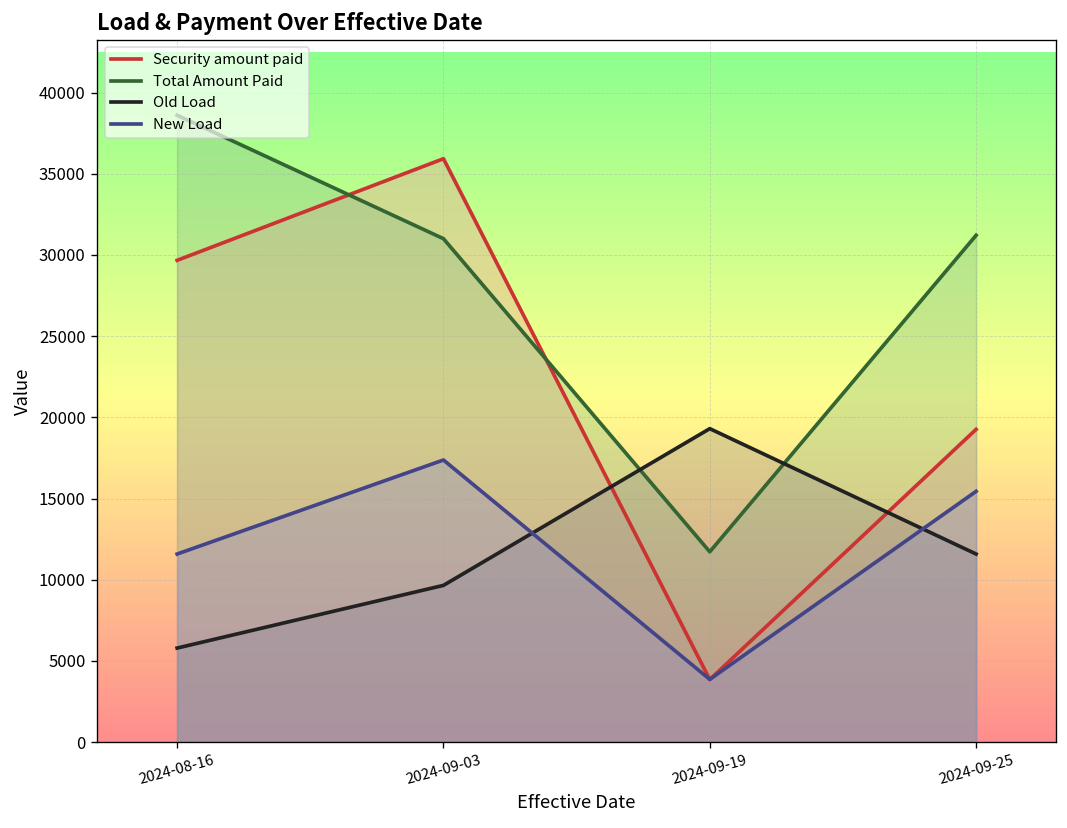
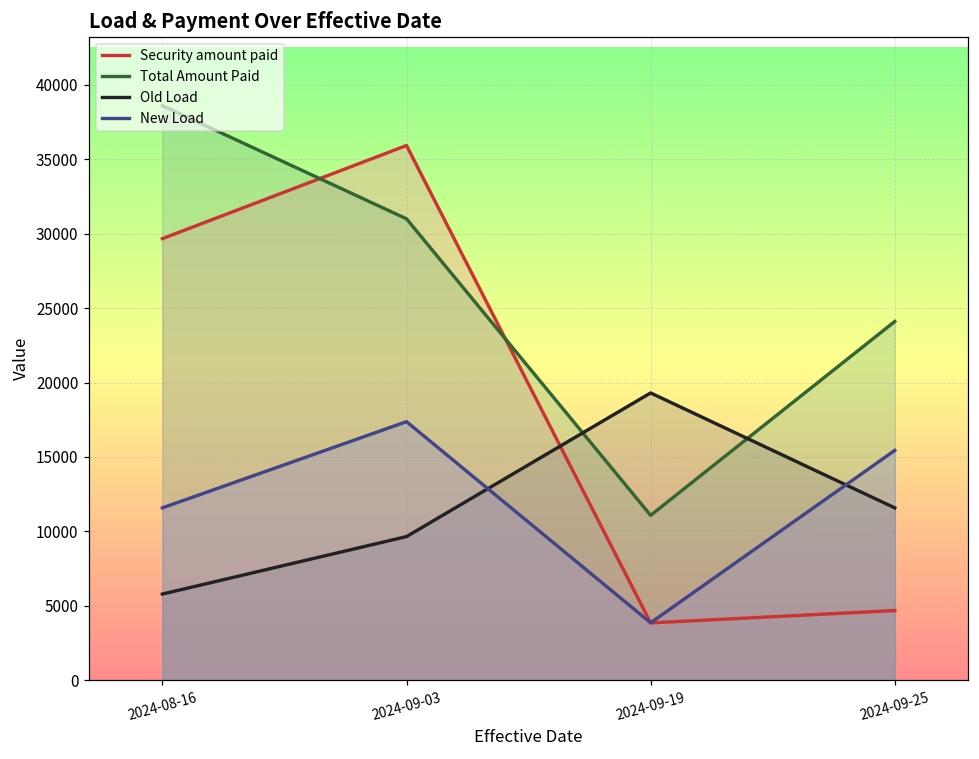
  {
    "Security amount paid": {
      "2024-08-16": 29700,
      "2024-09-03": 35900,
-     "2024-09-25": 19300
+     "2024-09-25": 4700
    },
    "Total Amount Paid": {
      "2024-09-03": 31000,
-     "2024-09-19": 11700,
-     "2024-09-25": 31200
+     "2024-09-19": 11100,
+     "2024-09-25": 24100
    },
    "Old Load": {
      "2024-08-16": 5800,
      "2024-09-03": 9700,
      "2024-09-19": 19300,
      "2024-09-25": 11600
    },
    "New Load": {
      "2024-08-16": 11600,
      "2024-09-03": 17400,
      "2024-09-25": 15400
    }
  }
